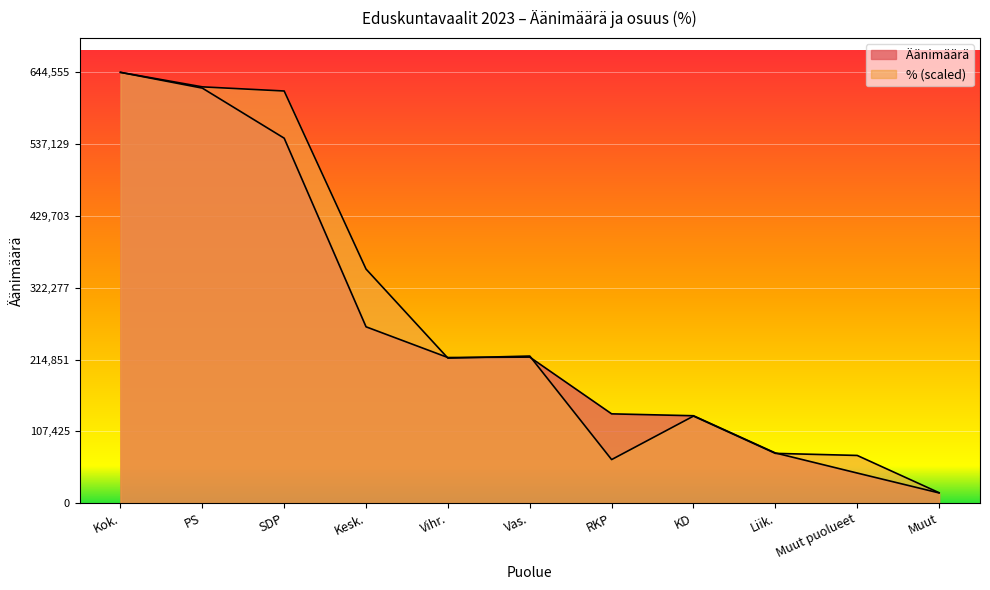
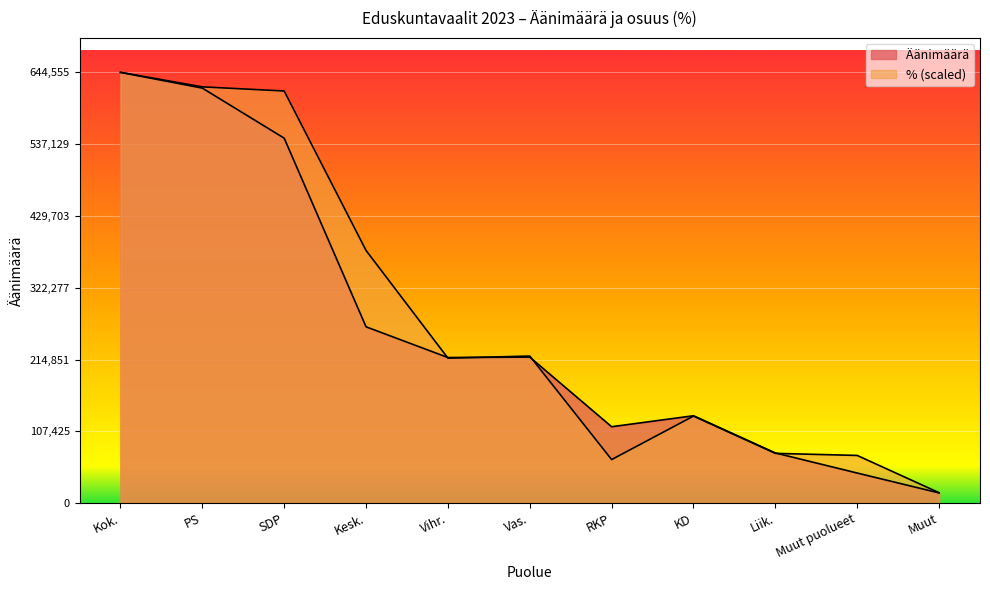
  {
    "Äänimäärä": {
      "SDP": "550,000",
      "Kesk.": "260,000",
-     "RKP": "130,000",
+     "RKP": "110,000",
      "Muut puolueet": "40,000"
    },
    "% (scaled)": {
      "SDP": "620,000",
-     "Kesk.": "350,000",
+     "Kesk.": "380,000",
      "RKP": "70,000",
      "Muut puolueet": "70,000"
    }
  }
